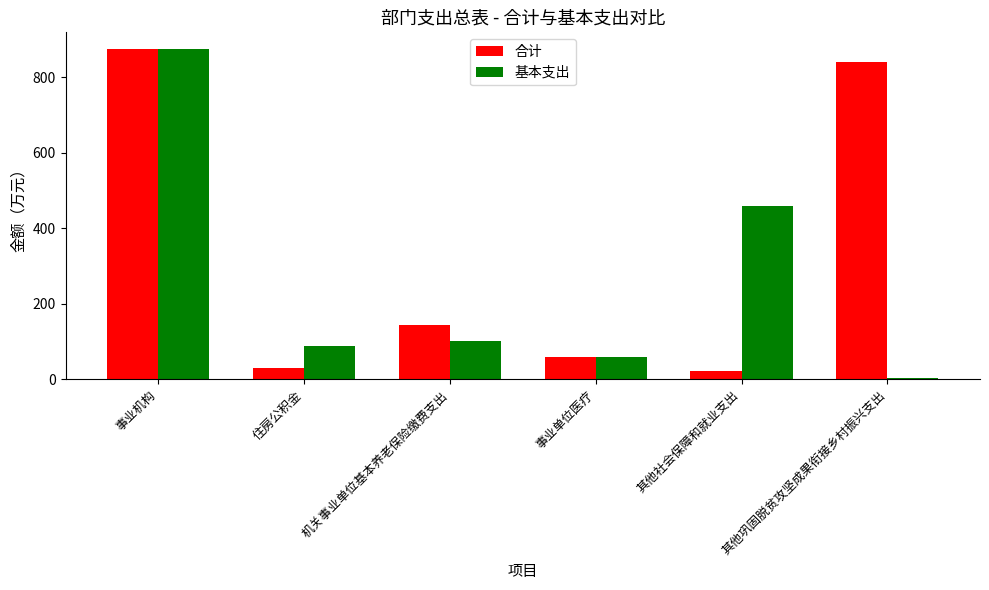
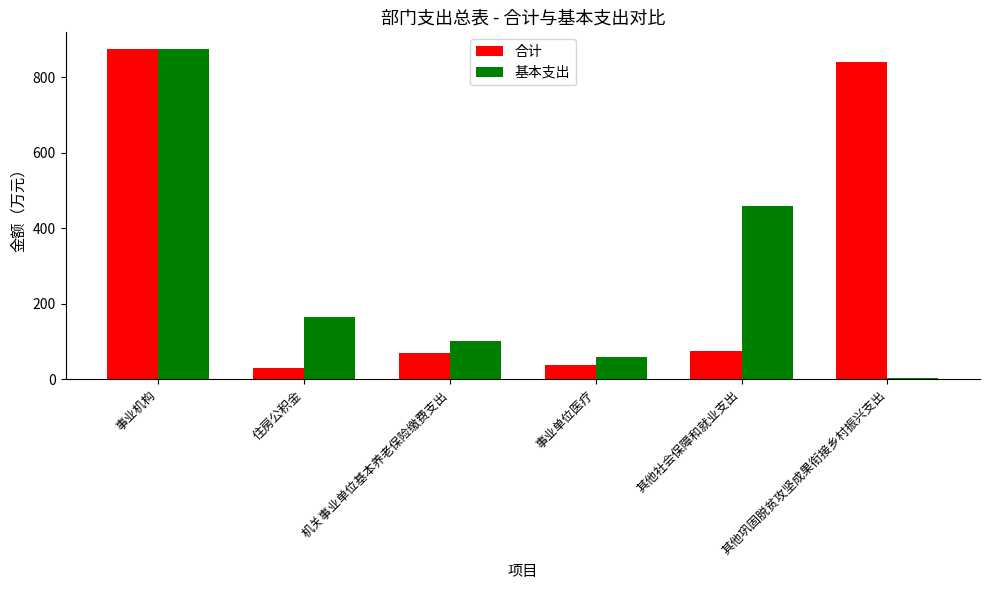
  {
    "合计": {
      "事业机构": 880,
      "住房公积金": 30,
-     "机关事业单位基本养老保险缴费支出": 140,
-     "事业单位医疗": 60,
-     "其他社会保障和就业支出": 20,
+     "机关事业单位基本养老保险缴费支出": 70,
+     "事业单位医疗": 40,
+     "其他社会保障和就业支出": 80,
      "其他巩固脱贫攻坚成果衔接乡村振兴支出": 840
    },
    "基本支出": {
      "事业机构": 880,
-     "住房公积金": 90,
+     "住房公积金": 160,
      "机关事业单位基本养老保险缴费支出": 100,
      "事业单位医疗": 60,
      "其他社会保障和就业支出": 460
    }
  }
